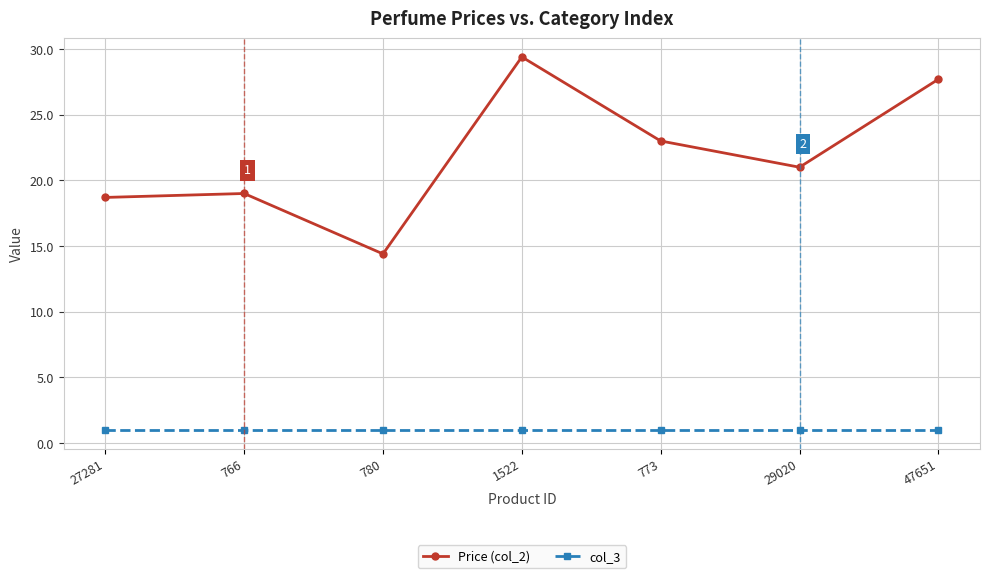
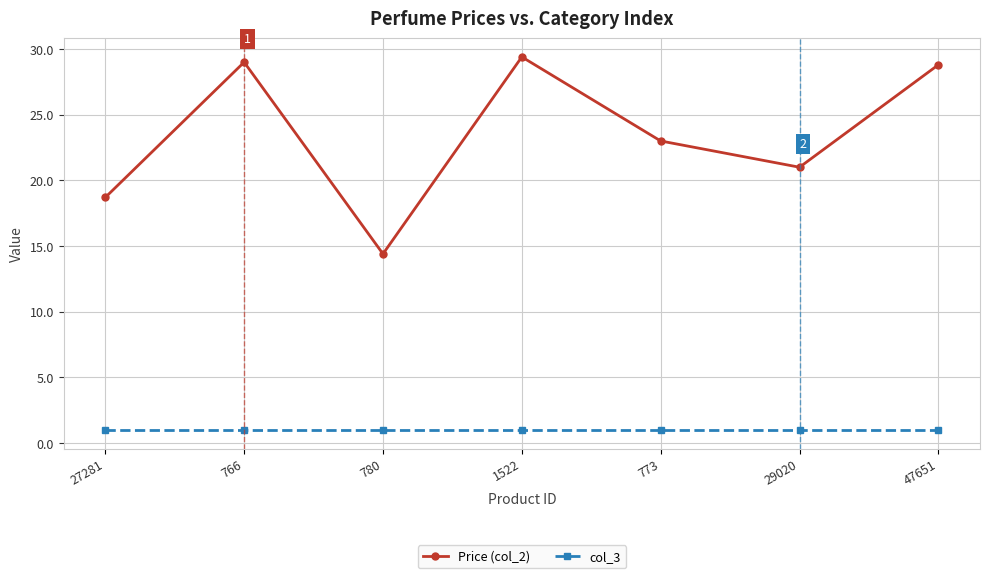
  {
    "Price (col_2)": {
      "27281": 18.7,
-     "766": 19,
+     "766": 29,
      "780": 14.4,
      "1522": 29.4,
      "773": 23.0,
-     "47651": 27.7
+     "47651": 28.8
    },
    "col_3": {
      "27281": 1.0,
      "766": 1.0,
      "780": 1.0,
      "1522": 1.0,
      "773": 1.0,
      "29020": 1.0,
      "47651": 1.0
    }
  }
